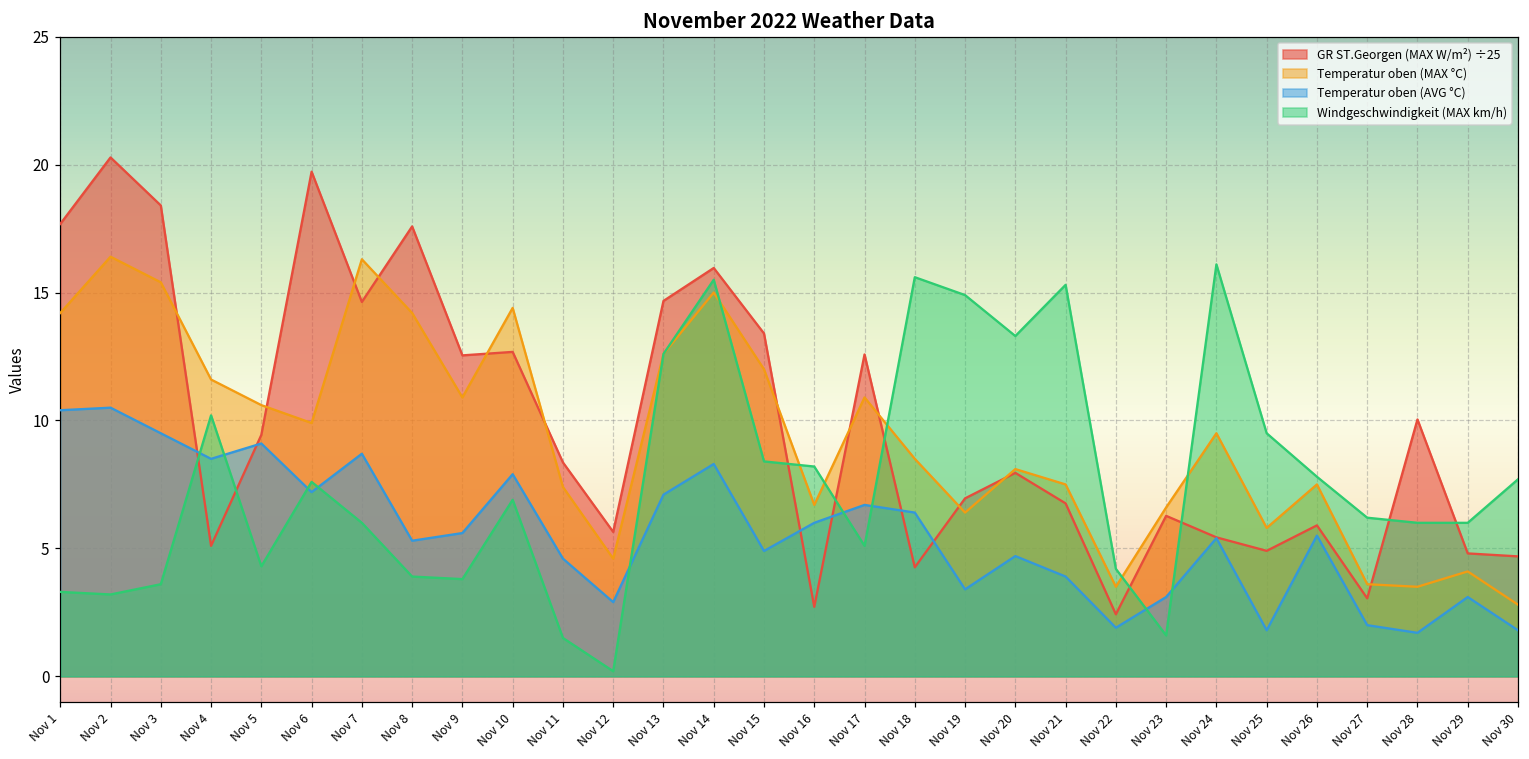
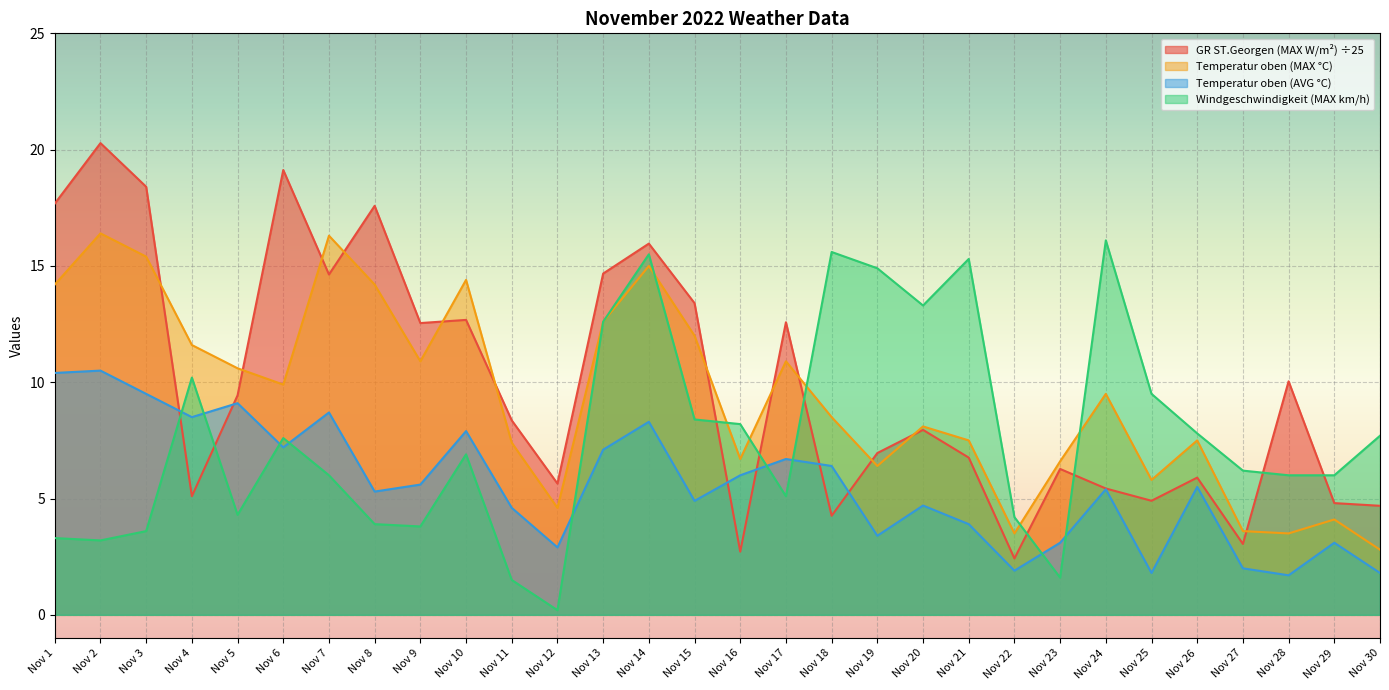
  {
    "GR ST.Georgen (MAX W/m²) ÷25": {
      "Nov 1": 17.7,
      "Nov 2": 20.3,
      "Nov 3": 18.4,
      "Nov 4": 5.1,
      "Nov 5": 9.4,
-     "Nov 6": 19.7,
+     "Nov 6": 19.1,
      "Nov 7": 14.6,
      "Nov 8": 17.6,
      "Nov 9": 12.5,
      "Nov 10": 12.7,
      "Nov 11": 8.4,
      "Nov 12": 5.6,
      "Nov 13": 14.7,
      "Nov 14": 16.0,
      "Nov 15": 13.4,
      "Nov 16": 2.7,
      "Nov 17": 12.6,
      "Nov 18": 4.3,
      "Nov 19": 7.0,
      "Nov 20": 8.0,
      "Nov 21": 6.8,
      "Nov 22": 2.4,
      "Nov 23": 6.3,
      "Nov 25": 4.9,
      "Nov 26": 5.9,
      "Nov 27": 3.0,
      "Nov 28": 10.0,
      "Nov 29": 4.8,
      "Nov 30": 4.7
    },
    "Temperatur oben (MAX °C)": {
      "Nov 1": 14.2,
      "Nov 2": 16.4,
      "Nov 3": 15.4,
      "Nov 4": 11.6,
      "Nov 5": 10.6,
      "Nov 6": 9.9,
      "Nov 7": 16.3,
      "Nov 8": 14.2,
      "Nov 9": 10.9,
      "Nov 10": 14.4,
      "Nov 11": 7.4,
      "Nov 12": 4.6,
      "Nov 14": 15.0,
      "Nov 15": 12.0,
      "Nov 16": 6.7,
      "Nov 17": 10.9,
      "Nov 18": 8.5,
      "Nov 19": 6.4,
      "Nov 20": 8.1,
      "Nov 21": 7.5,
      "Nov 22": 3.5,
      "Nov 23": 6.6,
      "Nov 24": 9.5,
      "Nov 25": 5.8,
      "Nov 26": 7.5,
      "Nov 27": 3.6,
      "Nov 28": 3.5,
      "Nov 29": 4.1,
      "Nov 30": 2.8
    },
    "Temperatur oben (AVG °C)": {
      "Nov 1": 10.4,
      "Nov 2": 10.5,
      "Nov 3": 9.5,
      "Nov 4": 8.5,
      "Nov 5": 9.1,
      "Nov 6": 7.2,
      "Nov 7": 8.7,
      "Nov 8": 5.3,
      "Nov 9": 5.6,
      "Nov 10": 7.9,
      "Nov 11": 4.6,
      "Nov 12": 2.9,
      "Nov 13": 7.1,
      "Nov 14": 8.3,
      "Nov 15": 4.9,
      "Nov 16": 6.0,
      "Nov 17": 6.7,
      "Nov 18": 6.4,
      "Nov 19": 3.4,
      "Nov 20": 4.7,
      "Nov 21": 3.9,
      "Nov 22": 1.9,
      "Nov 23": 3.1,
      "Nov 25": 1.8,
      "Nov 26": 5.5,
      "Nov 27": 2.0,
      "Nov 28": 1.7,
      "Nov 29": 3.1,
      "Nov 30": 1.8
    },
    "Windgeschwindigkeit (MAX km/h)": {
      "Nov 1": 3.3,
      "Nov 2": 3.2,
      "Nov 3": 3.6,
      "Nov 4": 10.2,
      "Nov 5": 4.3,
      "Nov 6": 7.6,
      "Nov 7": 6.0,
      "Nov 8": 3.9,
      "Nov 9": 3.8,
      "Nov 10": 6.9,
      "Nov 11": 1.5,
      "Nov 12": 0.2,
      "Nov 14": 15.5,
      "Nov 15": 8.4,
      "Nov 16": 8.2,
      "Nov 17": 5.1,
      "Nov 18": 15.6,
      "Nov 19": 14.9,
      "Nov 20": 13.3,
      "Nov 21": 15.3,
      "Nov 22": 4.2,
      "Nov 23": 1.6,
      "Nov 24": 16.1,
      "Nov 25": 9.5,
      "Nov 26": 7.8,
      "Nov 27": 6.2,
      "Nov 28": 6.0,
      "Nov 29": 6.0,
      "Nov 30": 7.7
    }
  }
